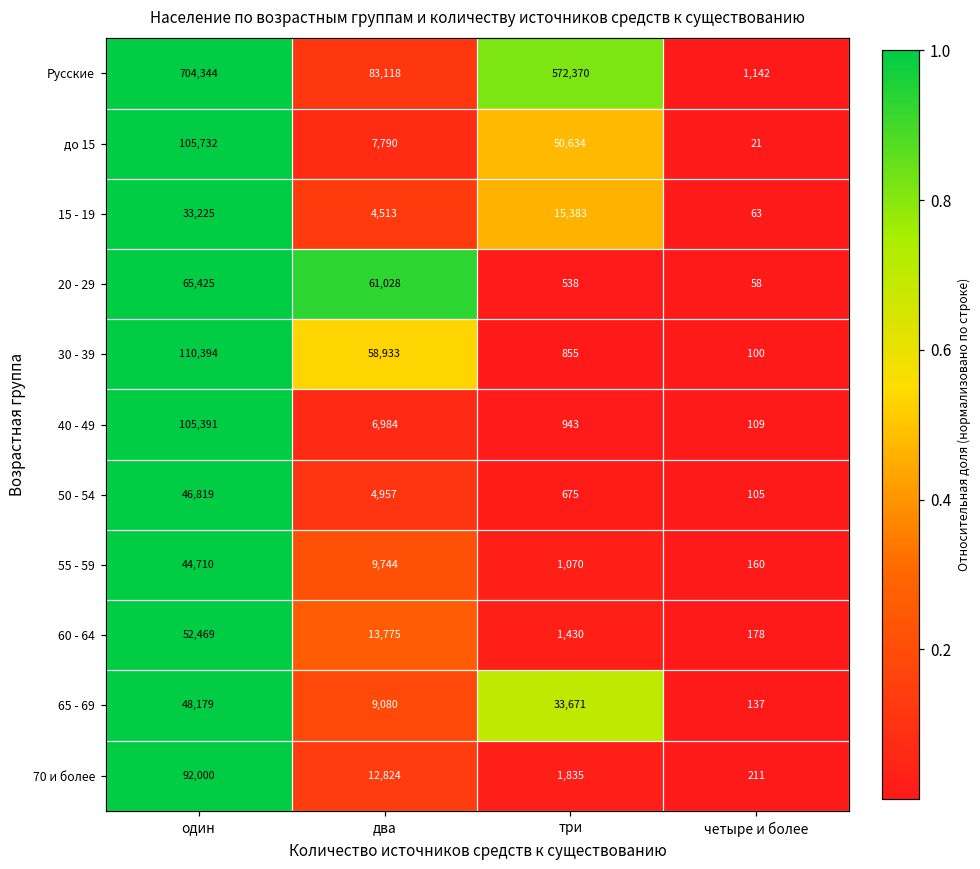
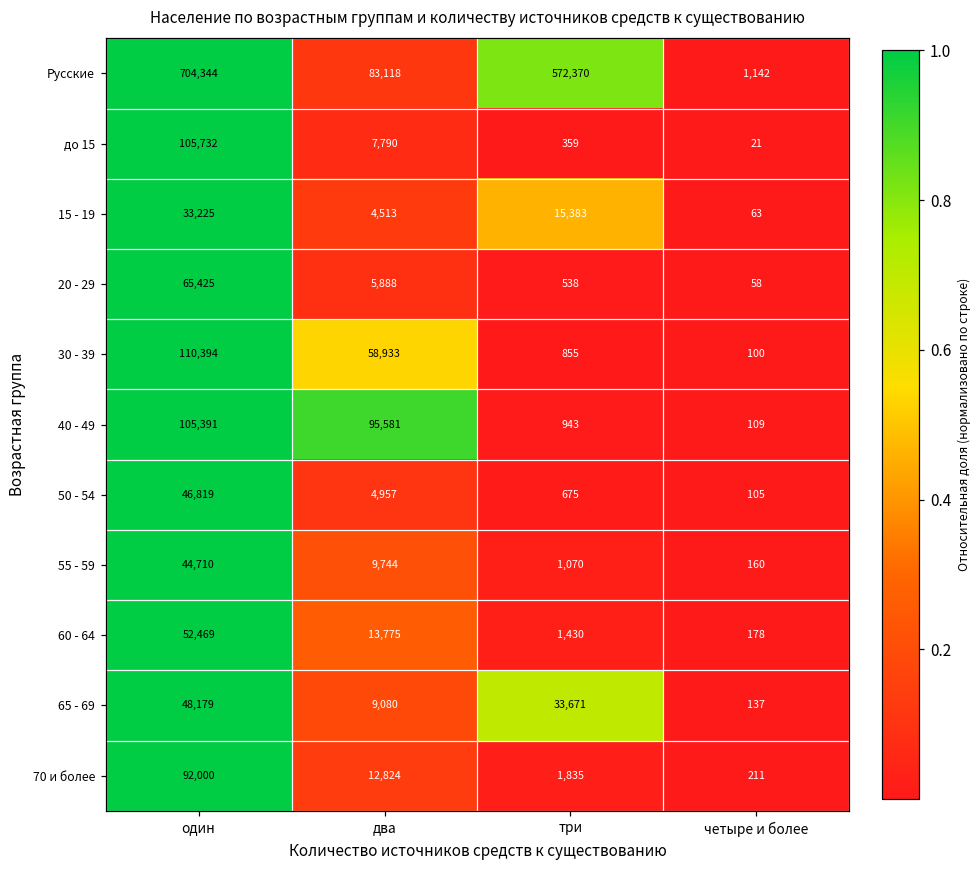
  {
    "Русские": {
      "один": "704,344",
      "два": "83,118",
      "три": "572,370",
      "четыре и более": "1,142"
    },
    "до 15": {
      "один": "105,732",
      "два": "7,790",
-     "три": "50,634",
+     "три": "359",
      "четыре и более": "21"
    },
    "15 - 19": {
      "один": "33,225",
      "два": "4,513",
      "три": "15,383",
      "четыре и более": "63"
    },
    "20 - 29": {
      "один": "65,425",
-     "два": "61,028",
+     "два": "5,888",
      "три": "538",
      "четыре и более": "58"
    },
    "30 - 39": {
      "один": "110,394",
      "два": "58,933",
      "три": "855",
      "четыре и более": "100"
    },
    "40 - 49": {
      "один": "105,391",
-     "два": "6,984",
+     "два": "95,581",
      "три": "943",
      "четыре и более": "109"
    },
    "50 - 54": {
      "один": "46,819",
      "два": "4,957",
      "три": "675",
      "четыре и более": "105"
    },
    "55 - 59": {
      "один": "44,710",
      "два": "9,744",
      "три": "1,070",
      "четыре и более": "160"
    },
    "60 - 64": {
      "один": "52,469",
      "два": "13,775",
      "три": "1,430",
      "четыре и более": "178"
    },
    "65 - 69": {
      "один": "48,179",
      "два": "9,080",
      "три": "33,671",
      "четыре и более": "137"
    },
    "70 и более": {
      "один": "92,000",
      "два": "12,824",
      "три": "1,835",
      "четыре и более": "211"
    }
  }
